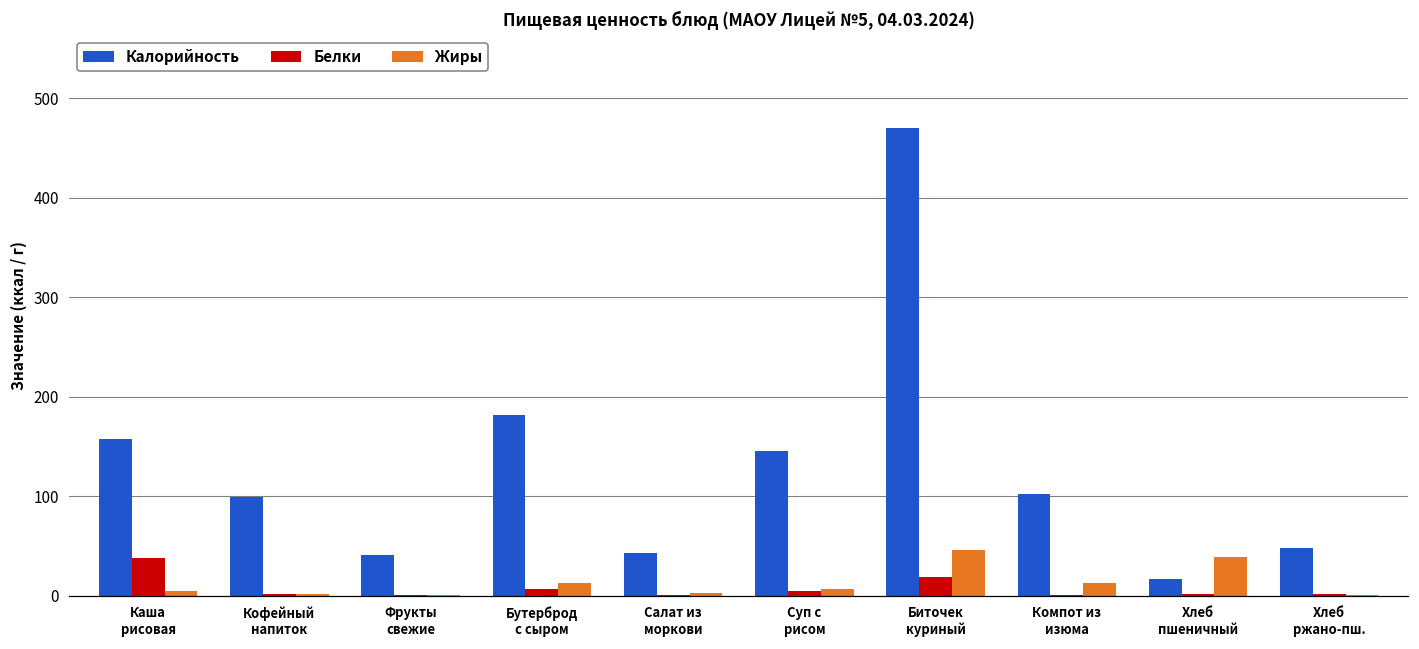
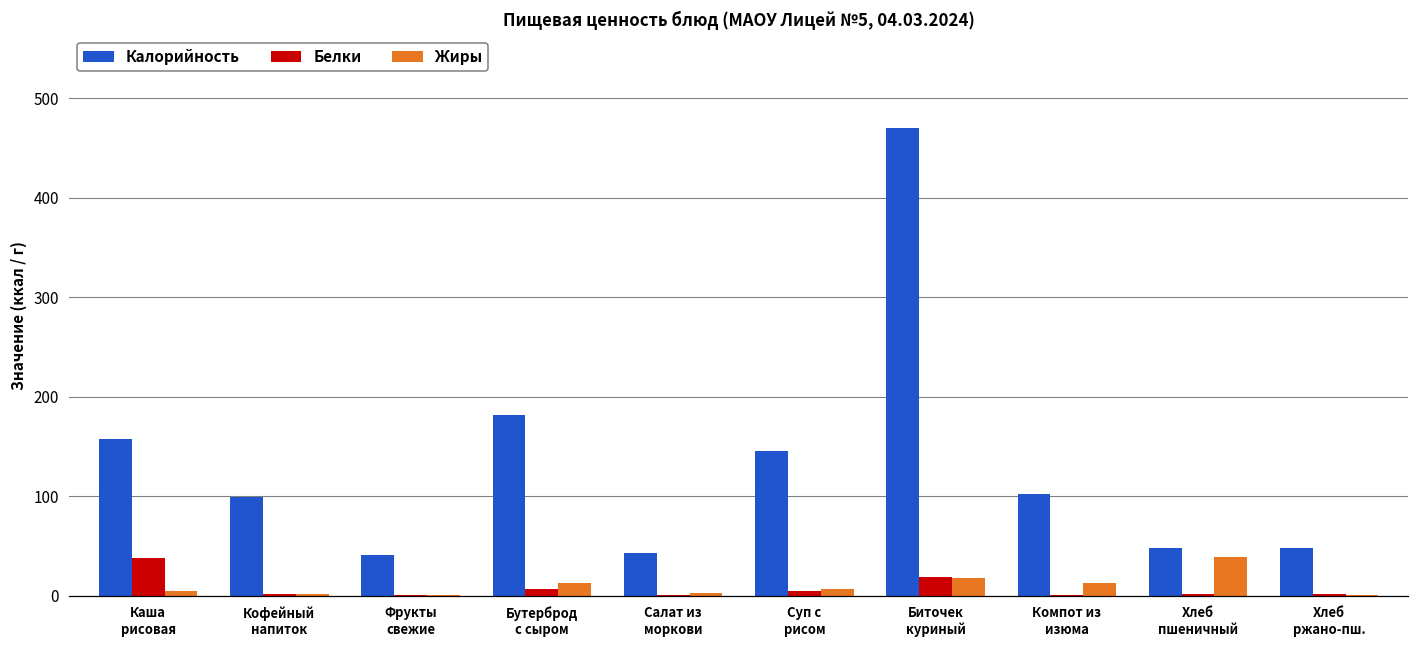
  {
    "Калорийность": {
      "Каша рисовая": 160,
      "Кофейный напиток": 100,
      "Фрукты свежие": 40,
      "Бутерброд с сыром": 180,
      "Салат из моркови": 40,
      "Суп с рисом": 150,
      "Биточек куриный": 470,
      "Компот из изюма": 100,
-     "Хлеб пшеничный": 20,
+     "Хлеб пшеничный": 50,
      "Хлеб ржано-пш.": 50
    },
    "Белки": {
      "Каша рисовая": 40,
      "Бутерброд с сыром": 10,
      "Суп с рисом": 0,
      "Биточек куриный": 20
    },
    "Жиры": {
      "Каша рисовая": 10,
      "Бутерброд с сыром": 10,
      "Суп с рисом": 10,
-     "Биточек куриный": 50,
+     "Биточек куриный": 20,
      "Компот из изюма": 10,
      "Хлеб пшеничный": 40
    }
  }
